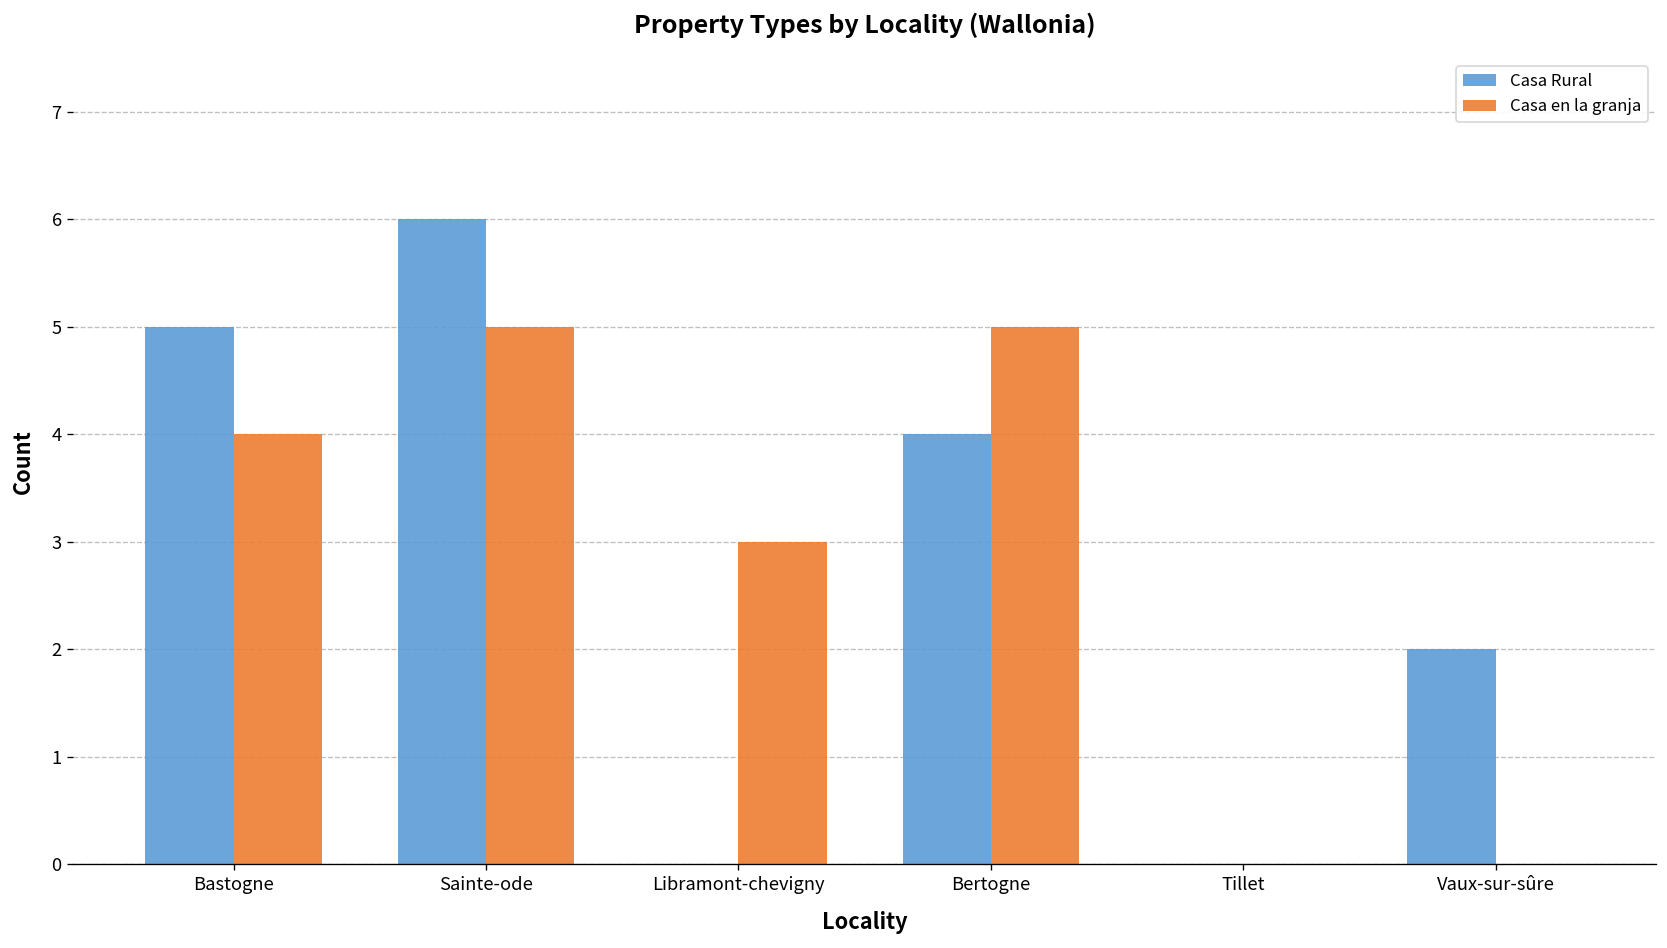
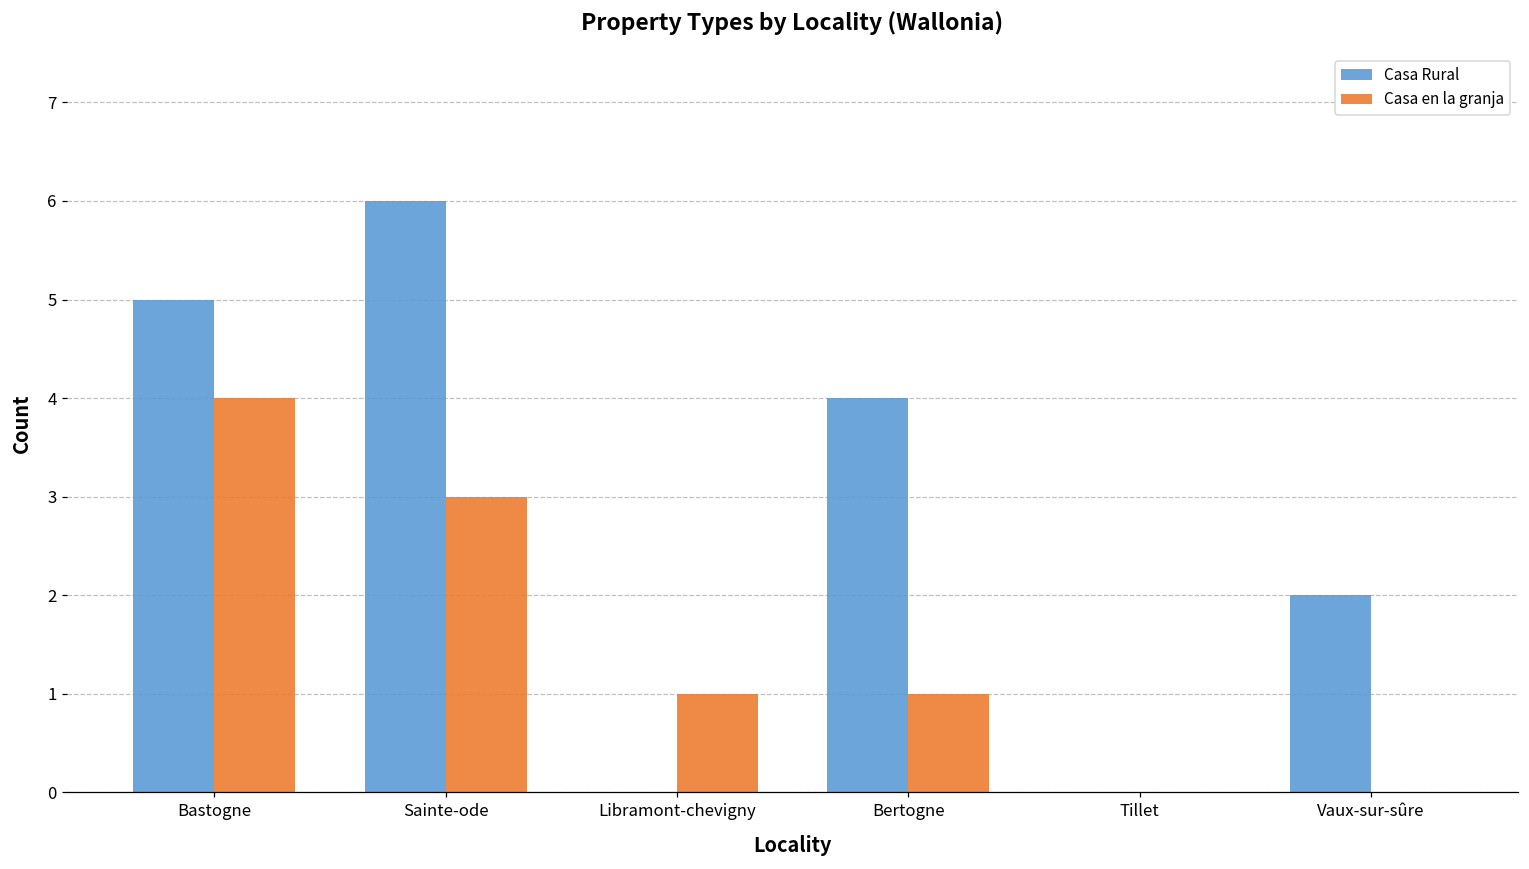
  {
    "Casa Rural": {
      "Bastogne": 5,
      "Sainte-ode": 6,
      "Libramont-chevigny": 0,
      "Bertogne": 4,
      "Tillet": 0,
      "Vaux-sur-sûre": 2
    },
    "Casa en la granja": {
      "Bastogne": 4,
-     "Sainte-ode": 5,
-     "Libramont-chevigny": 3,
-     "Bertogne": 5,
+     "Sainte-ode": 3,
+     "Libramont-chevigny": 1,
+     "Bertogne": 1,
      "Tillet": 0,
      "Vaux-sur-sûre": 0
    }
  }
